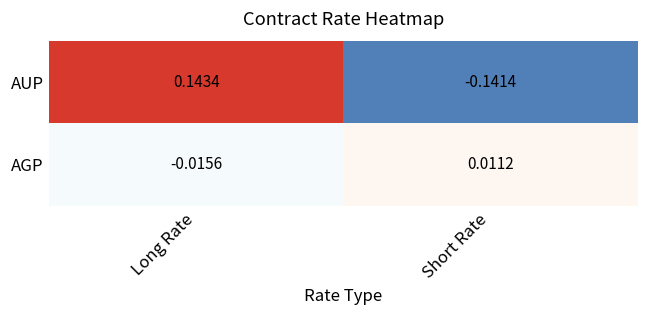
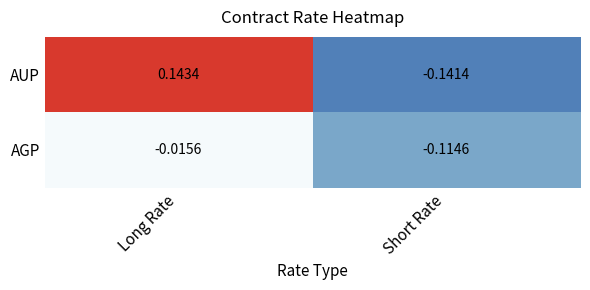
  {
    "AUP": {
      "Long Rate": 0.1434,
      "Short Rate": -0.1414
    },
    "AGP": {
      "Long Rate": -0.0156,
-     "Short Rate": 0.0112
+     "Short Rate": -0.1146
    }
  }
